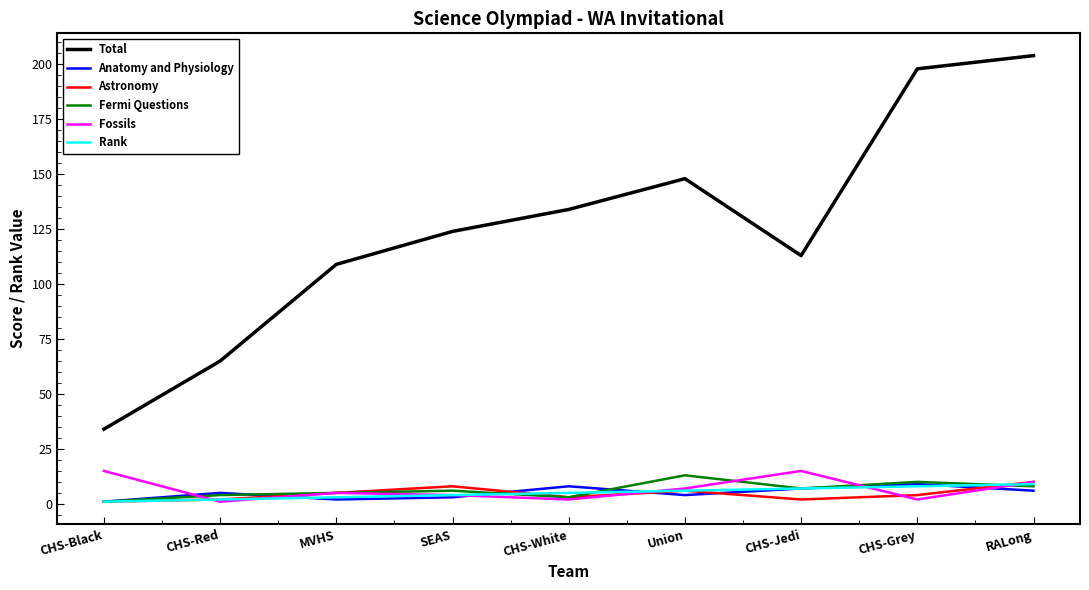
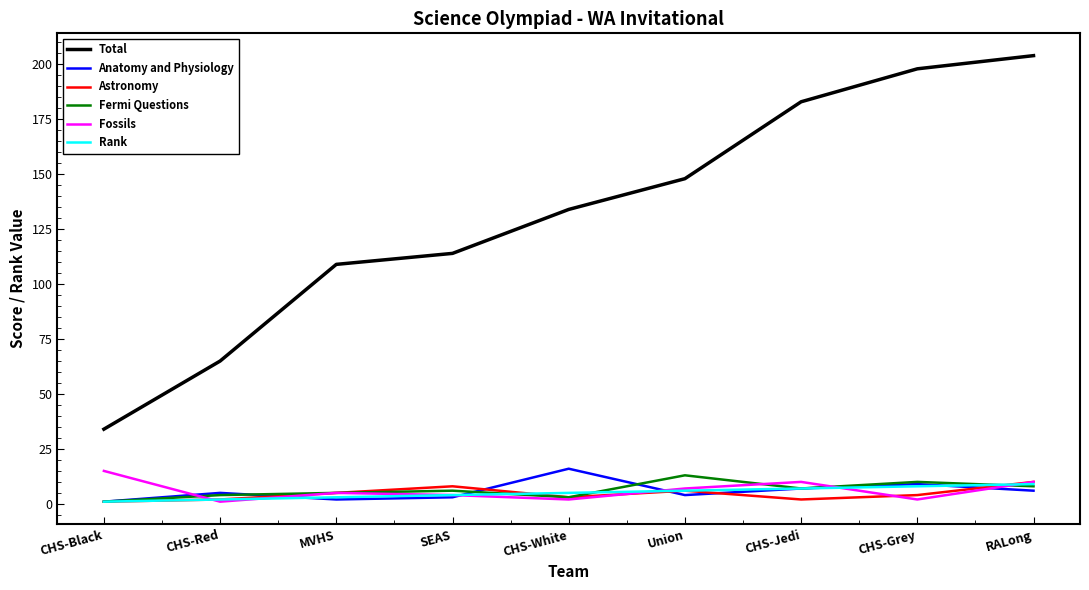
  {
    "Total": {
      "CHS-Black": 34,
      "CHS-Red": 65,
      "MVHS": 109,
-     "SEAS": 124,
+     "SEAS": 114,
      "CHS-White": 134,
      "Union": 148,
-     "CHS-Jedi": 113,
+     "CHS-Jedi": 183,
      "CHS-Grey": 198,
      "RALong": 204
    },
    "Anatomy and Physiology": {
-     "CHS-White": 8,
+     "CHS-White": 16,
      "Union": 4,
      "RALong": 6
    },
    "Astronomy": {
      "SEAS": 8,
      "CHS-Jedi": 2,
      "CHS-Grey": 4
    },
    "Fermi Questions": {
      "SEAS": 6,
      "Union": 13
    },
    "Fossils": {
      "CHS-Black": 15,
-     "CHS-Jedi": 15,
+     "CHS-Jedi": 10,
      "CHS-Grey": 2
    },
    "Rank": {
      "CHS-White": 5
    }
  }
